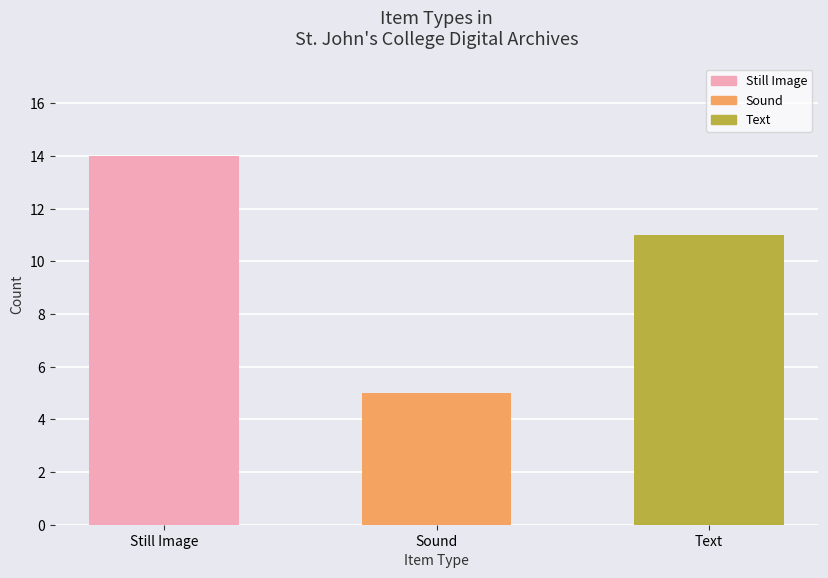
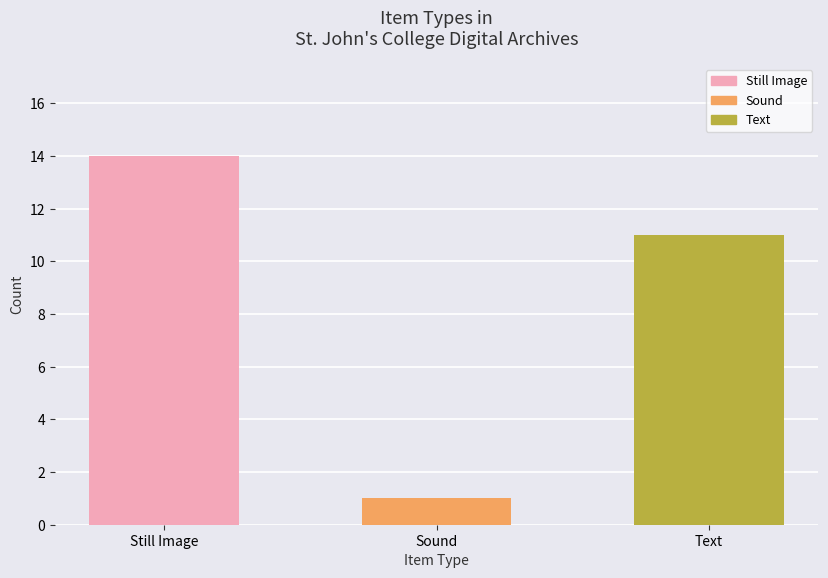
  {
    "Still Image": 14,
-   "Sound": 5,
+   "Sound": 1,
    "Text": 11
  }
